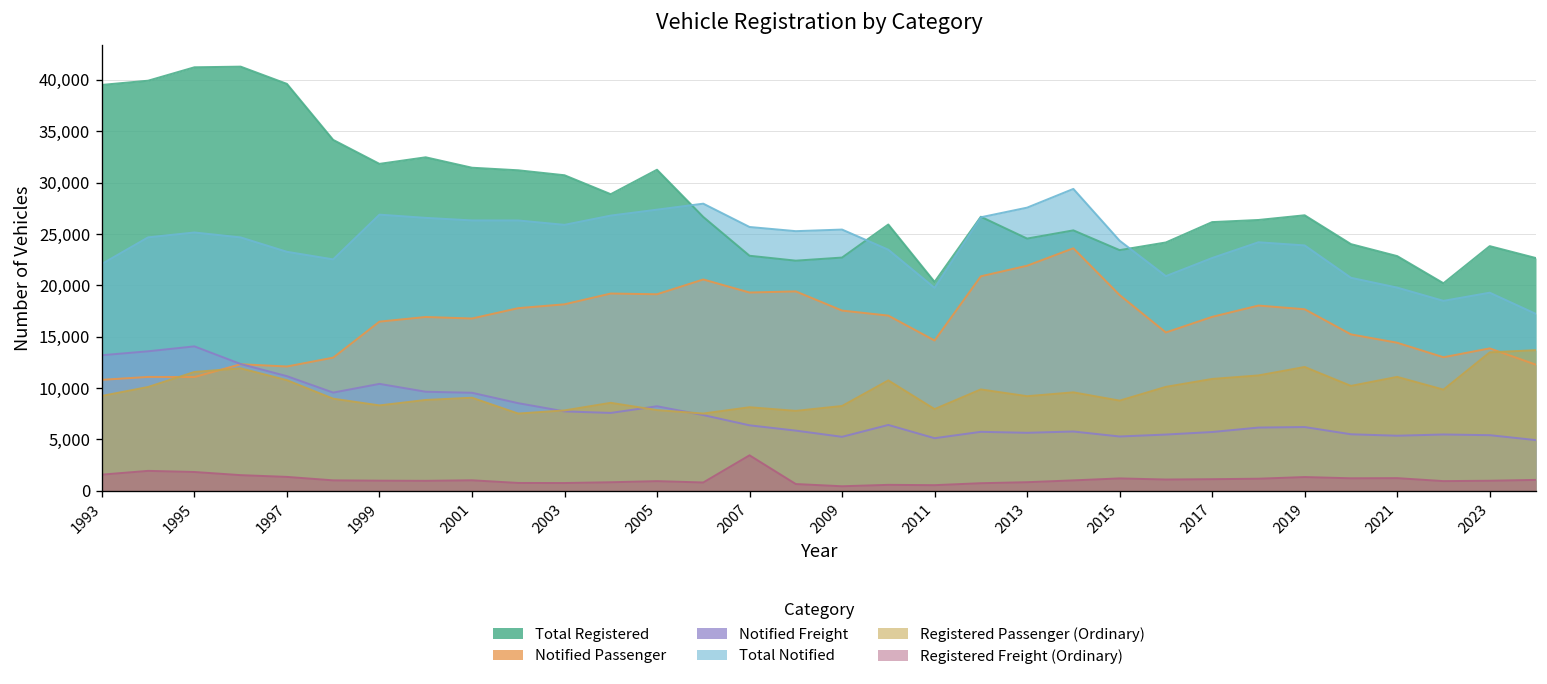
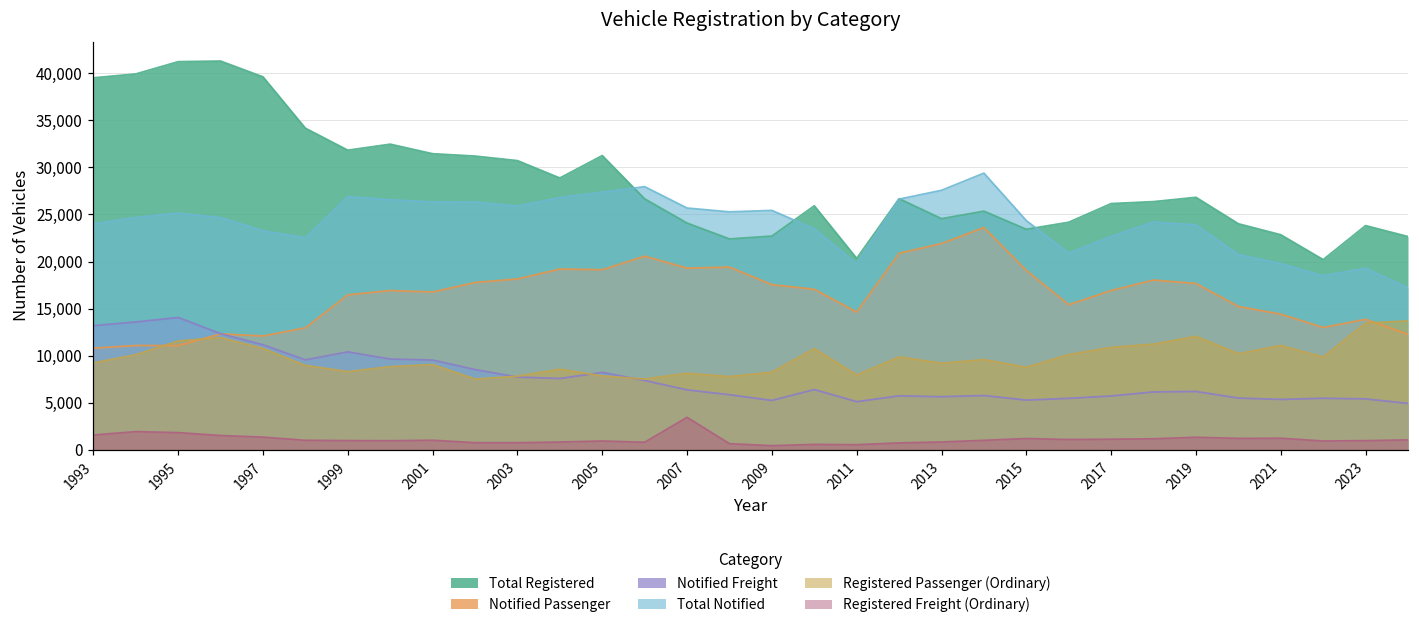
  {
    "Total Registered": {
      "1993": "40,000",
      "1995": "41,000",
      "1997": "40,000",
      "1999": "32,000",
      "2001": "31,000",
      "2003": "31,000",
      "2005": "31,000",
-     "2007": "23,000",
+     "2007": "24,000",
      "2009": "23,000",
      "2011": "20,000",
      "2013": "25,000",
      "2015": "23,000",
      "2017": "26,000",
      "2019": "27,000",
      "2021": "23,000",
      "2023": "24,000"
    },
    "Notified Freight": {
      "1993": "13,000",
      "1995": "14,000",
      "1997": "11,000",
      "1999": "10,000",
      "2001": "10,000",
      "2005": "8,000",
      "2007": "6,000",
      "2009": "5,000",
      "2011": "5,000",
      "2013": "6,000",
      "2015": "5,000",
      "2017": "6,000",
      "2019": "6,000",
      "2021": "5,000",
      "2023": "5,000"
    },
    "Total Notified": {
-     "1993": "22,000",
+     "1993": "24,000",
      "1995": "25,000",
      "1997": "23,000",
      "1999": "27,000",
      "2001": "26,000",
      "2003": "26,000",
      "2005": "27,000",
      "2007": "26,000",
      "2009": "25,000",
      "2011": "20,000",
      "2013": "28,000",
      "2015": "24,000",
      "2017": "23,000",
      "2019": "24,000",
      "2021": "20,000",
      "2023": "19,000"
    },
    "Registered Freight (Ordinary)": {
      "1993": "2,000",
      "1995": "2,000",
      "1997": "1,000",
      "1999": "1,000",
      "2001": "1,000",
      "2003": "1,000",
      "2005": "1,000",
      "2007": "3,000",
      "2009": "0",
      "2011": "1,000",
      "2013": "1,000",
      "2015": "1,000",
      "2017": "1,000",
      "2019": "1,000",
      "2021": "1,000",
      "2023": "1,000"
    }
  }
